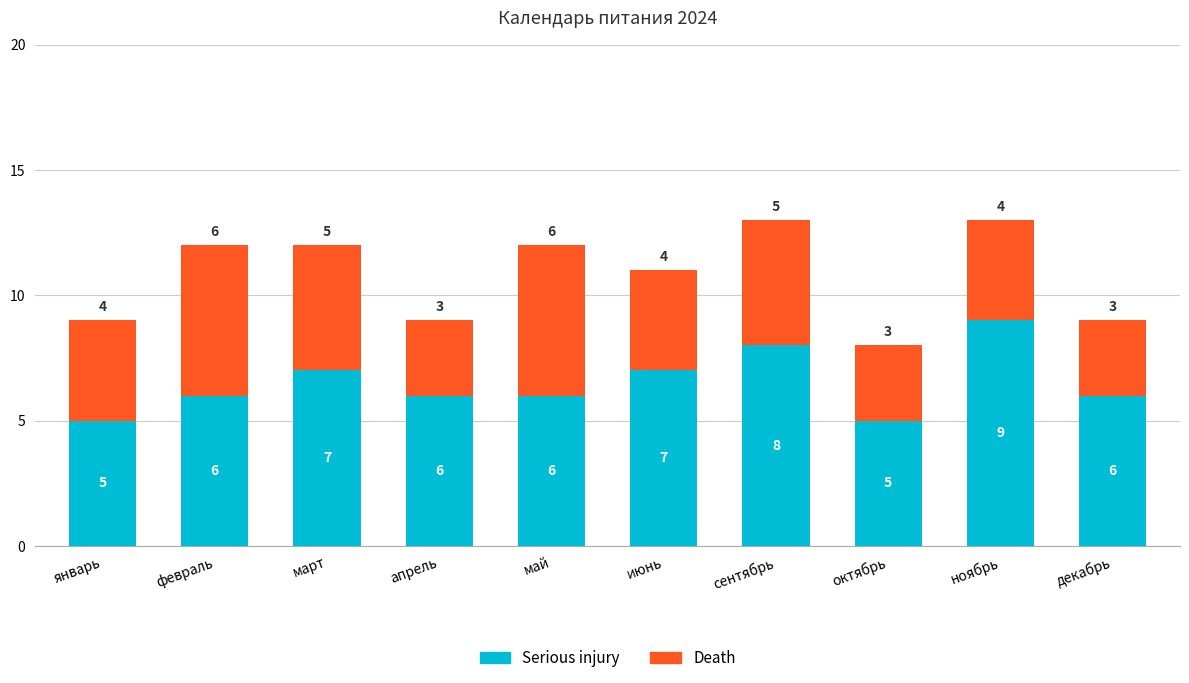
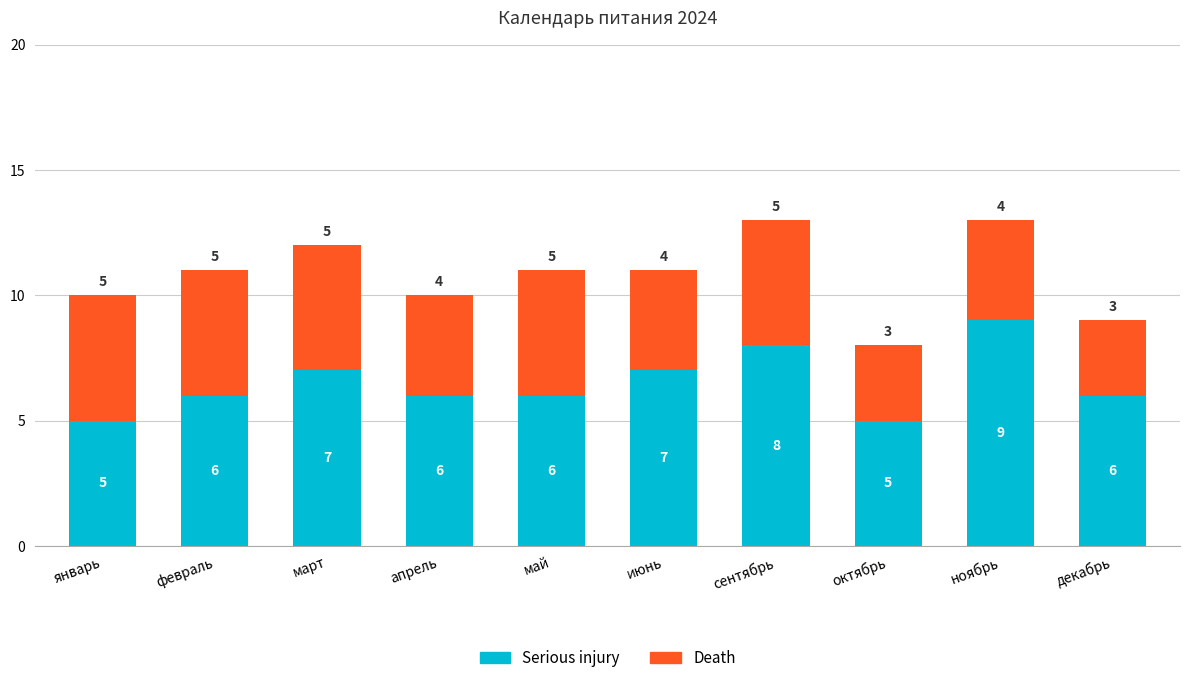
  {
    "Serious injury": {
      "январь": 5,
      "февраль": 6,
      "март": 7,
      "апрель": 6,
      "май": 6,
      "июнь": 7,
      "сентябрь": 8,
      "октябрь": 5,
      "ноябрь": 9,
      "декабрь": 6
    },
    "Death": {
-     "январь": 4,
-     "февраль": 6,
+     "январь": 5,
+     "февраль": 5,
      "март": 5,
-     "апрель": 3,
-     "май": 6,
+     "апрель": 4,
+     "май": 5,
      "июнь": 4,
      "сентябрь": 5,
      "октябрь": 3,
      "ноябрь": 4,
      "декабрь": 3
    }
  }
